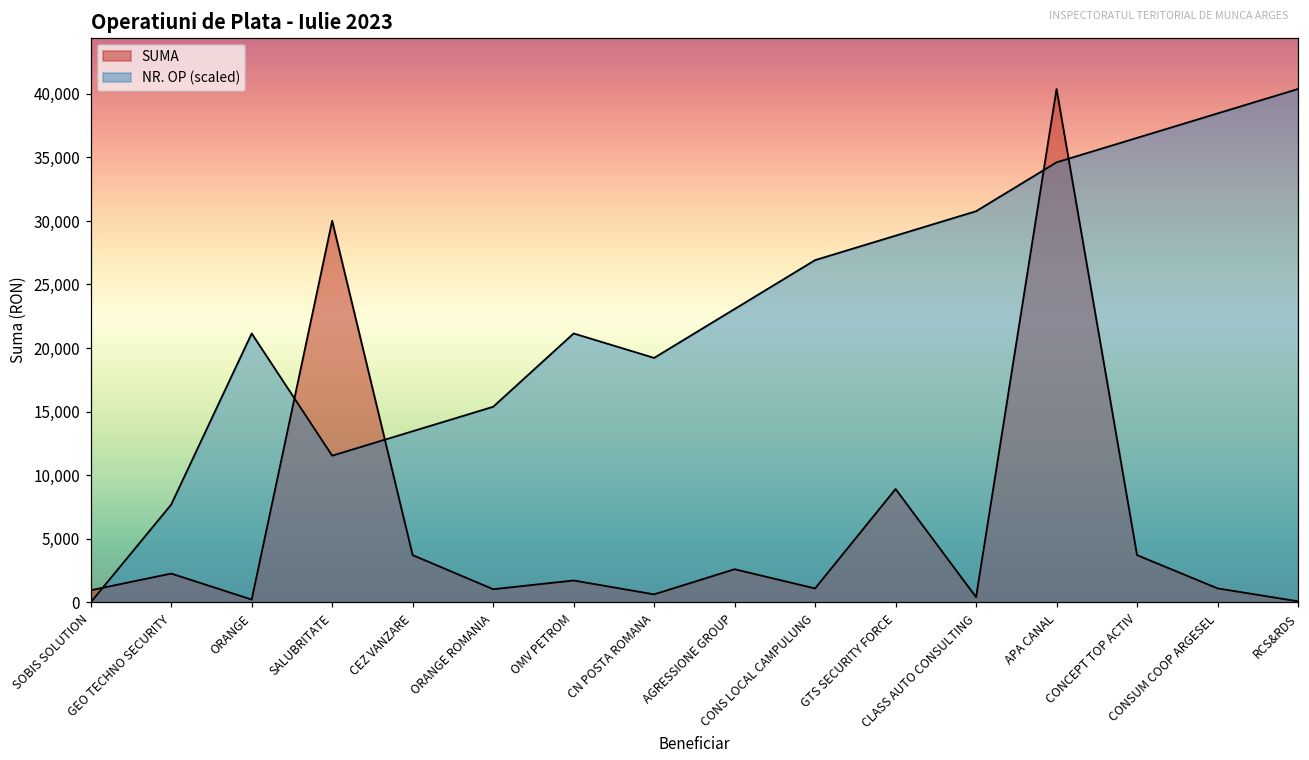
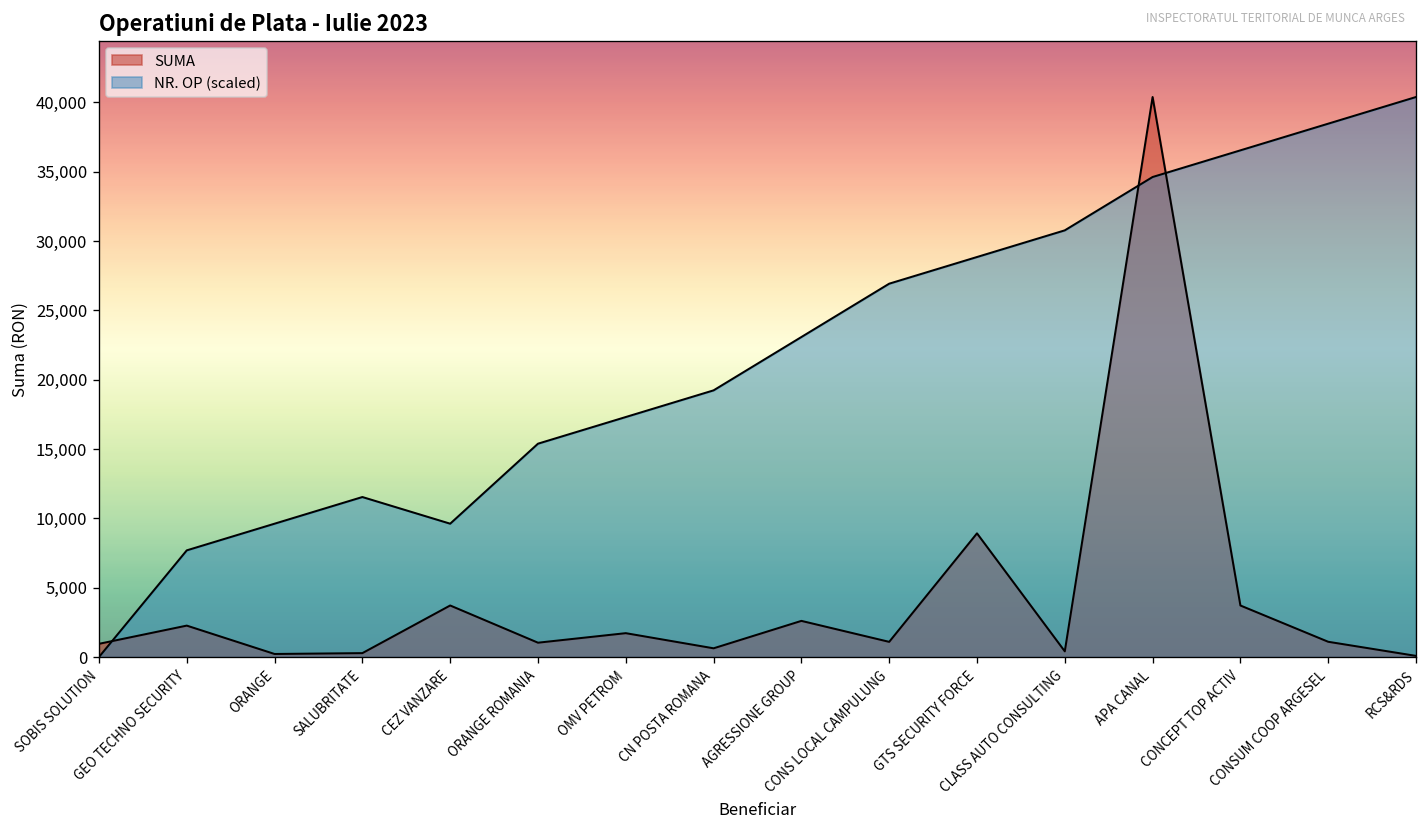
  {
    "SUMA": {
      "SOBIS SOLUTION": "1,000",
      "GEO TECHNO SECURITY": "2,300",
      "ORANGE": "200",
-     "SALUBRITATE": "30,000",
+     "SALUBRITATE": "300",
      "CEZ VANZARE": "3,700",
      "ORANGE ROMANIA": "1,000",
      "OMV PETROM": "1,700",
      "CN POSTA ROMANA": "600",
      "AGRESSIONE GROUP": "2,600",
      "CONS LOCAL CAMPULUNG": "1,100",
      "GTS SECURITY FORCE": "8,900",
      "CLASS AUTO CONSULTING": "400",
      "APA CANAL": "40,400",
      "CONCEPT TOP ACTIV": "3,700",
      "CONSUM COOP ARGESEL": "1,100",
      "RCS&RDS": "100"
    },
    "NR. OP (scaled)": {
      "SOBIS SOLUTION": "0",
      "GEO TECHNO SECURITY": "7,700",
-     "ORANGE": "21,100",
+     "ORANGE": "9,600",
      "SALUBRITATE": "11,500",
-     "CEZ VANZARE": "13,500",
+     "CEZ VANZARE": "9,600",
      "ORANGE ROMANIA": "15,400",
-     "OMV PETROM": "21,100",
+     "OMV PETROM": "17,300",
      "CN POSTA ROMANA": "19,200",
      "AGRESSIONE GROUP": "23,100",
      "CONS LOCAL CAMPULUNG": "26,900",
      "GTS SECURITY FORCE": "28,800",
      "CLASS AUTO CONSULTING": "30,800",
      "APA CANAL": "34,600",
      "CONCEPT TOP ACTIV": "36,500",
      "CONSUM COOP ARGESEL": "38,400",
      "RCS&RDS": "40,400"
    }
  }
